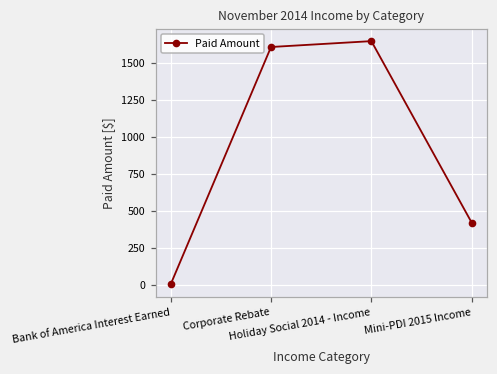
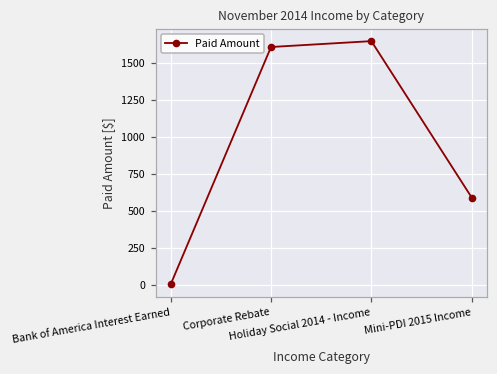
  {
    "Bank of America Interest Earned": 10,
    "Corporate Rebate": 1610,
    "Holiday Social 2014 - Income": 1650,
-   "Mini-PDI 2015 Income": 420
+   "Mini-PDI 2015 Income": 590
  }
